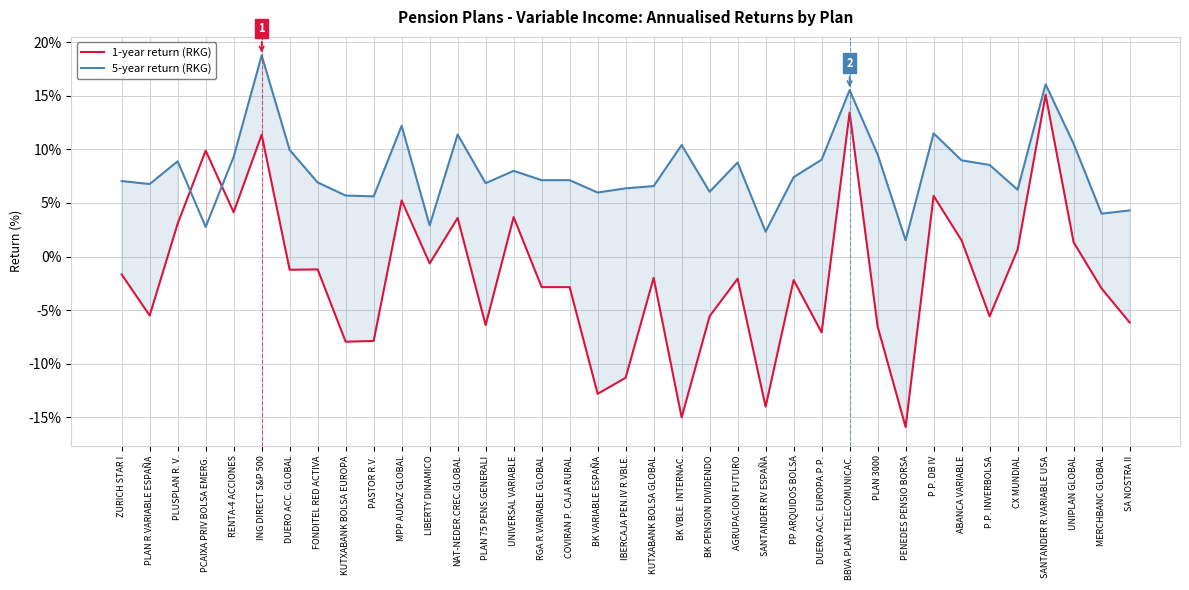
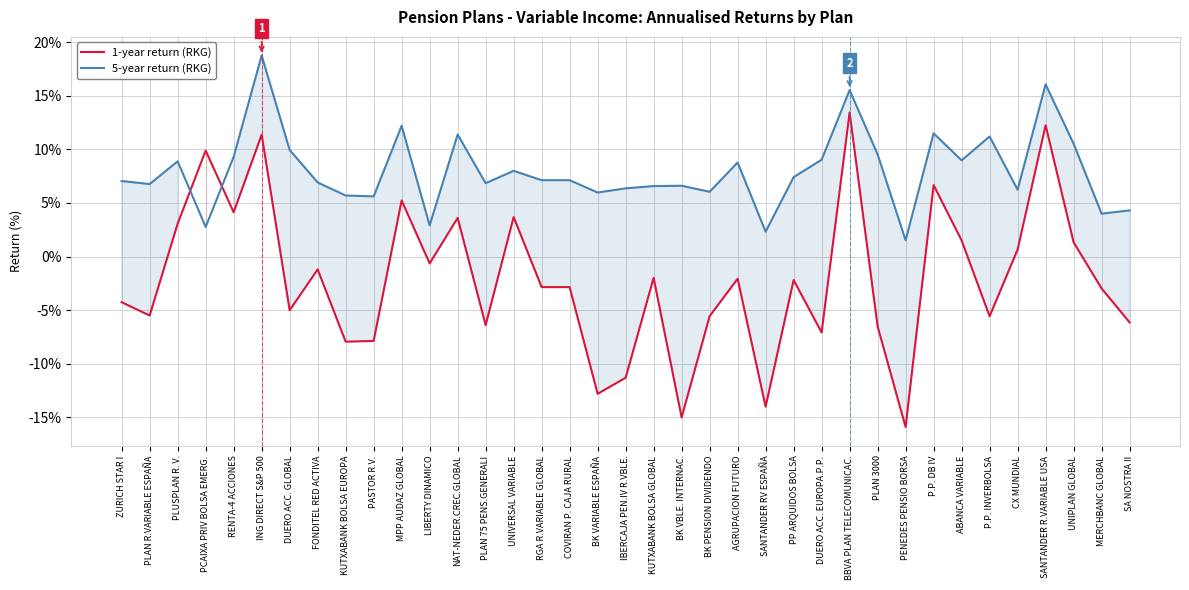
  {
    "1-year return (RKG)": {
-     "ZURICH STAR I": "-1.7%",
+     "ZURICH STAR I": "-4.3%",
      "PLAN R.VARIABLE ESPAÑA": "-5.5%",
      "PLUSPLAN R. V.": "3.1%",
      "PCAIXA PRIV BOLSA EMERG.": "9.9%",
      "RENTA-4 ACCIONES": "4.1%",
      "ING DIRECT S&P 500": "11.4%",
-     "DUERO ACC. GLOBAL": "-1.2%",
+     "DUERO ACC. GLOBAL": "-5.0%",
      "FONDITEL RED ACTIVA": "-1.2%",
      "KUTXABANK BOLSA EUROPA": "-7.9%",
      "PASTOR R.V.": "-7.9%",
      "MPP AUDAZ GLOBAL": "5.2%",
      "LIBERTY DINAMICO": "-0.6%",
      "NAT-NEDER.CREC.GLOBAL": "3.6%",
      "PLAN 75 PENS.GENERALI": "-6.4%",
      "UNIVERSAL VARIABLE": "3.7%",
      "RGA R.VARIABLE GLOBAL": "-2.9%",
      "COVIRAN P. CAJA RURAL": "-2.9%",
      "BK VARIABLE ESPAÑA": "-12.8%",
      "IBERCAJA PEN.IV R.VBLE.": "-11.3%",
      "KUTXABANK BOLSA GLOBAL": "-2.0%",
      "BK VBLE. INTERNAC.": "-15.0%",
      "BK PENSION DIVIDENDO": "-5.6%",
      "AGRUPACION FUTURO": "-2.1%",
      "SANTANDER RV ESPAÑA": "-14.0%",
      "PP ARQUIDOS BOLSA": "-2.2%",
      "DUERO ACC. EUROPA.P.P.": "-7.1%",
      "BBVA PLAN TELECOMUNICAC.": "13.4%",
      "PLAN 3000": "-6.5%",
      "PENEDES PENSIO BORSA": "-15.9%",
-     "P.P. DB IV": "5.7%",
+     "P.P. DB IV": "6.7%",
      "ABANCA VARIABLE": "1.5%",
      "P.P. INVERBOLSA": "-5.6%",
      "CX MUNDIAL": "0.7%",
-     "SANTANDER R.VARIABLE USA": "15.1%",
+     "SANTANDER R.VARIABLE USA": "12.2%",
      "UNIPLAN GLOBAL": "1.3%",
      "MERCHBANC GLOBAL": "-3.0%",
      "SA NOSTRA II": "-6.1%"
    },
    "5-year return (RKG)": {
      "ZURICH STAR I": "7.0%",
      "PLAN R.VARIABLE ESPAÑA": "6.8%",
      "PLUSPLAN R. V.": "8.9%",
      "PCAIXA PRIV BOLSA EMERG.": "2.8%",
      "RENTA-4 ACCIONES": "9.3%",
      "DUERO ACC. GLOBAL": "9.9%",
      "FONDITEL RED ACTIVA": "6.9%",
      "KUTXABANK BOLSA EUROPA": "5.7%",
      "PASTOR R.V.": "5.6%",
      "MPP AUDAZ GLOBAL": "12.2%",
      "LIBERTY DINAMICO": "2.9%",
      "NAT-NEDER.CREC.GLOBAL": "11.4%",
      "PLAN 75 PENS.GENERALI": "6.8%",
      "UNIVERSAL VARIABLE": "8.0%",
      "RGA R.VARIABLE GLOBAL": "7.1%",
      "COVIRAN P. CAJA RURAL": "7.1%",
      "BK VARIABLE ESPAÑA": "6.0%",
      "IBERCAJA PEN.IV R.VBLE.": "6.4%",
      "KUTXABANK BOLSA GLOBAL": "6.6%",
-     "BK VBLE. INTERNAC.": "10.4%",
+     "BK VBLE. INTERNAC.": "6.6%",
      "BK PENSION DIVIDENDO": "6.0%",
      "AGRUPACION FUTURO": "8.8%",
      "SANTANDER RV ESPAÑA": "2.3%",
      "PP ARQUIDOS BOLSA": "7.4%",
      "DUERO ACC. EUROPA.P.P.": "9.0%",
      "PLAN 3000": "9.5%",
      "PENEDES PENSIO BORSA": "1.5%",
      "P.P. DB IV": "11.5%",
      "ABANCA VARIABLE": "9.0%",
-     "P.P. INVERBOLSA": "8.5%",
+     "P.P. INVERBOLSA": "11.2%",
      "CX MUNDIAL": "6.2%",
      "SANTANDER R.VARIABLE USA": "16.1%",
      "UNIPLAN GLOBAL": "10.5%",
      "MERCHBANC GLOBAL": "4.0%",
      "SA NOSTRA II": "4.3%"
    }
  }
